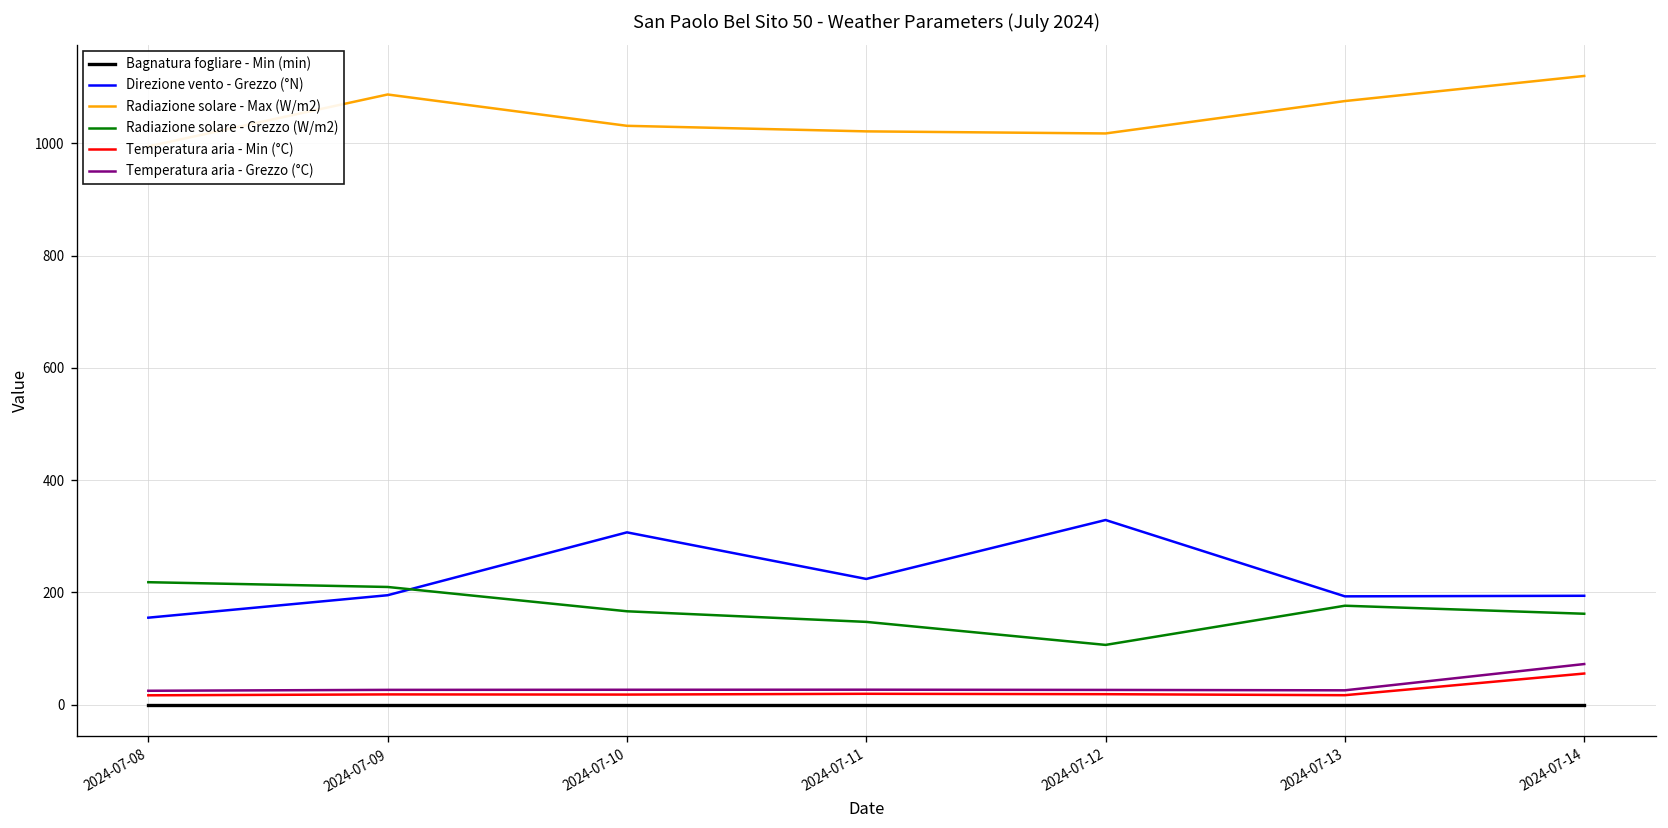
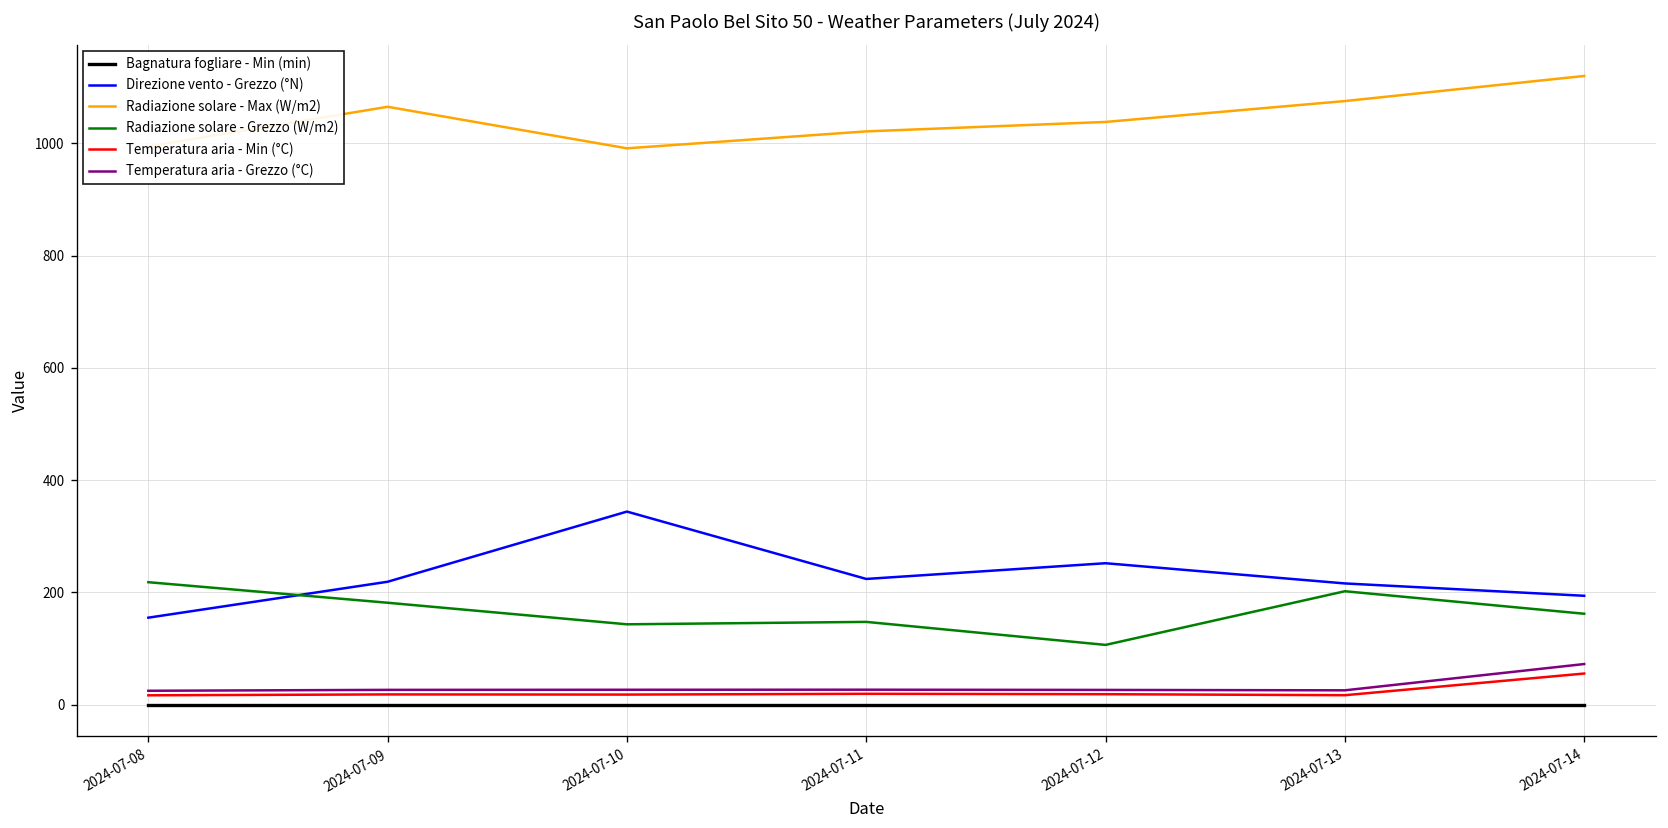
  {
    "Bagnatura fogliare - Min (min)": {
      "2024-07-08": 0,
      "2024-07-09": 0,
      "2024-07-10": 0,
      "2024-07-11": 0,
      "2024-07-12": 0,
      "2024-07-13": 0,
      "2024-07-14": 0
    },
    "Direzione vento - Grezzo (°N)": {
      "2024-07-08": 160,
-     "2024-07-09": 200,
-     "2024-07-10": 310,
+     "2024-07-09": 220,
+     "2024-07-10": 340,
      "2024-07-11": 220,
-     "2024-07-12": 330,
-     "2024-07-13": 190,
+     "2024-07-12": 250,
+     "2024-07-13": 220,
      "2024-07-14": 190
    },
    "Radiazione solare - Max (W/m2)": {
-     "2024-07-09": 1090,
-     "2024-07-10": 1030,
+     "2024-07-09": 1070,
+     "2024-07-10": 990,
      "2024-07-11": 1020,
-     "2024-07-12": 1020,
+     "2024-07-12": 1040,
      "2024-07-13": 1080,
      "2024-07-14": 1120
    },
    "Radiazione solare - Grezzo (W/m2)": {
      "2024-07-08": 220,
-     "2024-07-09": 210,
-     "2024-07-10": 170,
+     "2024-07-09": 180,
+     "2024-07-10": 140,
      "2024-07-11": 150,
      "2024-07-12": 110,
-     "2024-07-13": 180,
+     "2024-07-13": 200,
      "2024-07-14": 160
    },
    "Temperatura aria - Min (°C)": {
      "2024-07-08": 20,
      "2024-07-09": 20,
      "2024-07-10": 20,
      "2024-07-11": 20,
      "2024-07-12": 20,
      "2024-07-13": 20,
      "2024-07-14": 60
    },
    "Temperatura aria - Grezzo (°C)": {
      "2024-07-08": 20,
      "2024-07-09": 30,
      "2024-07-10": 30,
      "2024-07-11": 30,
      "2024-07-12": 30,
      "2024-07-13": 30,
      "2024-07-14": 70
    }
  }
